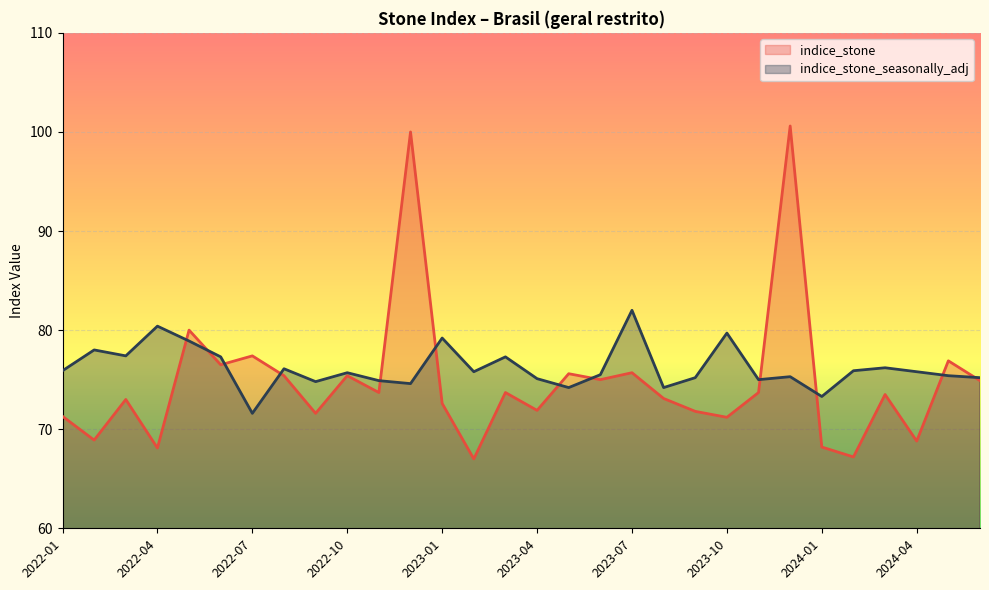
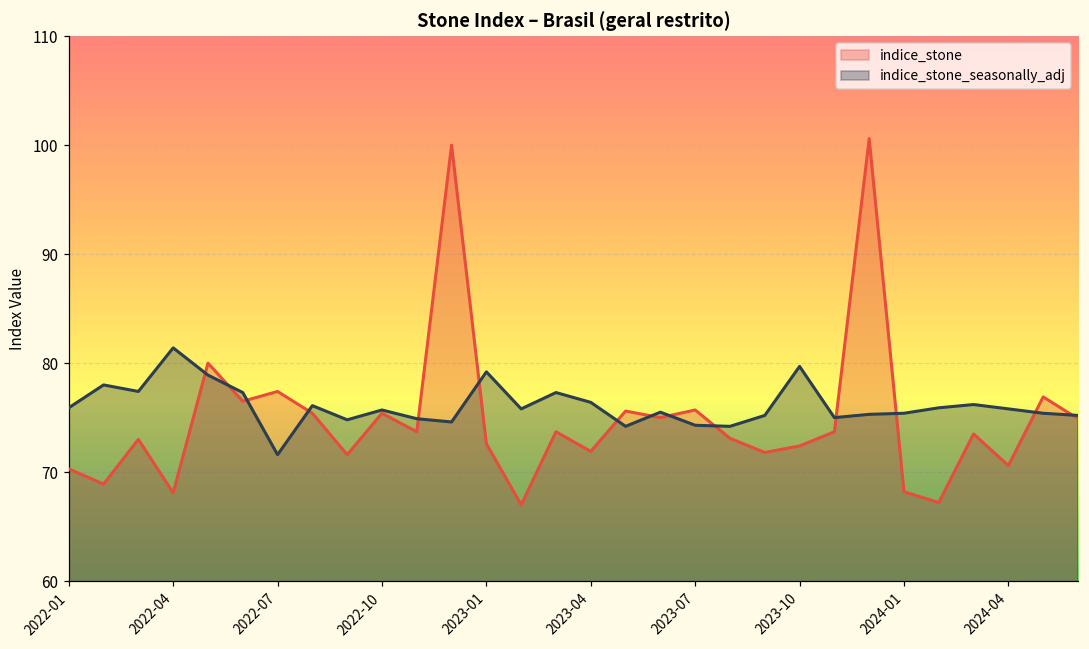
  {
    "indice_stone": {
-     "2022-01": 71,
+     "2022-01": 70,
      "2022-04": 68,
      "2022-07": 77,
      "2022-10": 75,
      "2023-01": 73,
      "2023-04": 72,
      "2023-07": 76,
-     "2023-10": 71,
+     "2023-10": 72,
      "2024-01": 68,
-     "2024-04": 69
+     "2024-04": 71
    },
    "indice_stone_seasonally_adj": {
      "2022-01": 76,
-     "2022-04": 80,
+     "2022-04": 81,
      "2022-07": 72,
      "2022-10": 76,
      "2023-01": 79,
-     "2023-04": 75,
-     "2023-07": 82,
+     "2023-04": 76,
+     "2023-07": 74,
      "2023-10": 80,
-     "2024-01": 73,
+     "2024-01": 75,
      "2024-04": 76
    }
  }
